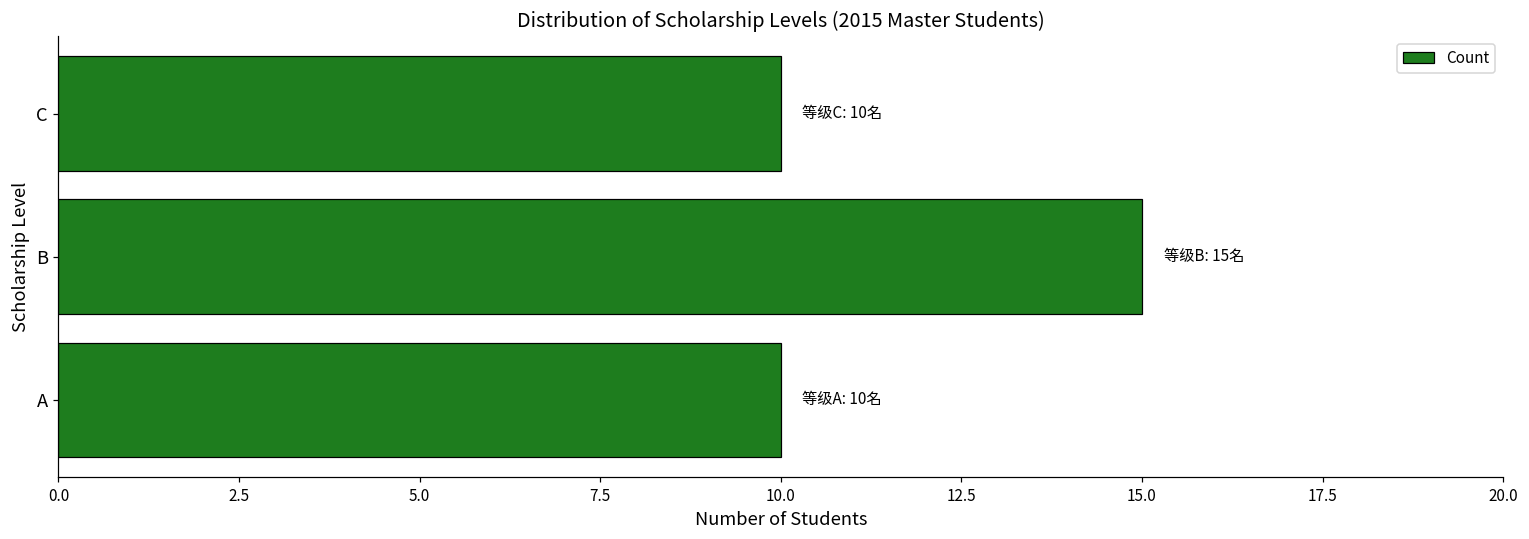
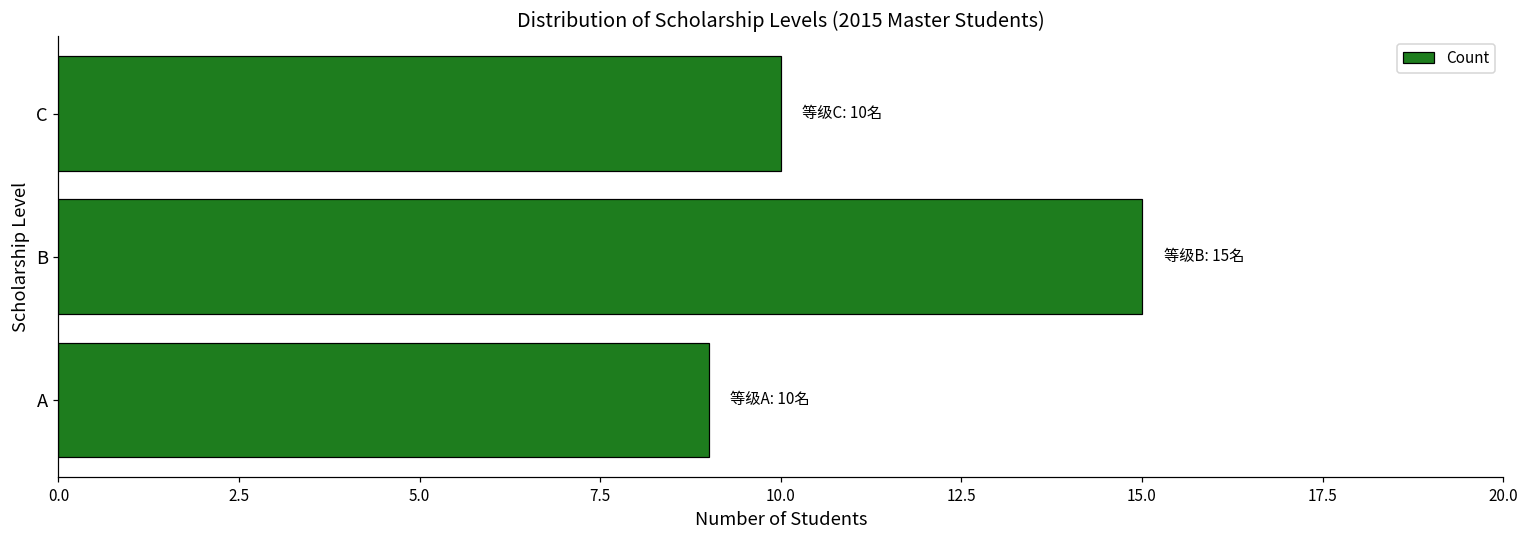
  {
-   "A": 10
+   "A": 9
  }
